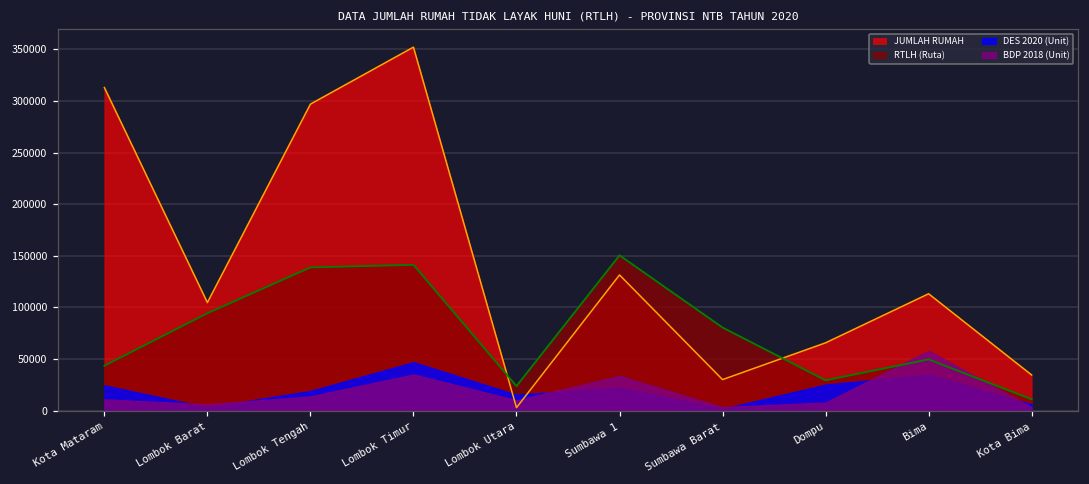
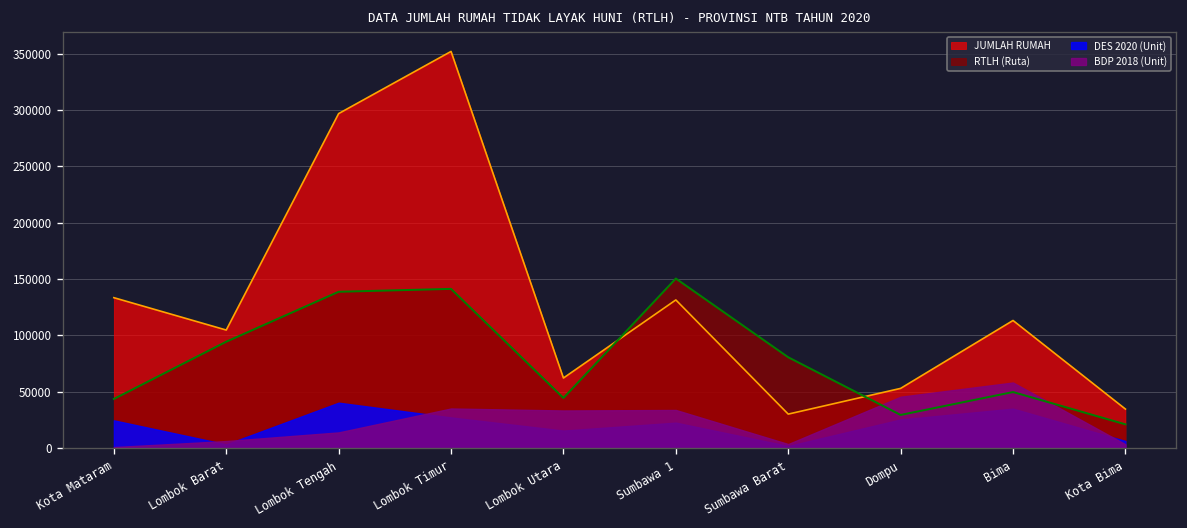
  {
    "JUMLAH RUMAH": {
-     "Kota Mataram": 310000,
+     "Kota Mataram": 130000,
      "Lombok Barat": 100000,
      "Lombok Tengah": 300000,
      "Lombok Timur": 350000,
-     "Lombok Utara": 0,
+     "Lombok Utara": 60000,
      "Sumbawa 1": 130000,
      "Sumbawa Barat": 30000,
-     "Dompu": 70000,
+     "Dompu": 50000,
      "Bima": 110000,
      "Kota Bima": 30000
    },
    "RTLH (Ruta)": {
      "Kota Mataram": 40000,
      "Lombok Barat": 90000,
      "Lombok Tengah": 140000,
      "Lombok Timur": 140000,
-     "Lombok Utara": 20000,
+     "Lombok Utara": 40000,
      "Sumbawa 1": 150000,
      "Sumbawa Barat": 80000,
      "Dompu": 30000,
      "Bima": 50000,
-     "Kota Bima": 10000
+     "Kota Bima": 20000
    },
    "DES 2020 (Unit)": {
      "Kota Mataram": 20000,
      "Lombok Barat": 0,
-     "Lombok Tengah": 20000,
-     "Lombok Timur": 50000,
+     "Lombok Tengah": 40000,
+     "Lombok Timur": 30000,
      "Lombok Utara": 20000,
      "Sumbawa 1": 20000,
      "Dompu": 30000,
      "Bima": 40000,
      "Kota Bima": 10000
    },
    "BDP 2018 (Unit)": {
-     "Kota Mataram": 10000,
+     "Kota Mataram": 0,
      "Lombok Barat": 10000,
      "Lombok Tengah": 10000,
      "Lombok Timur": 40000,
-     "Lombok Utara": 10000,
+     "Lombok Utara": 30000,
      "Sumbawa 1": 30000,
-     "Dompu": 10000,
+     "Dompu": 50000,
      "Bima": 60000,
      "Kota Bima": 0
    }
  }
